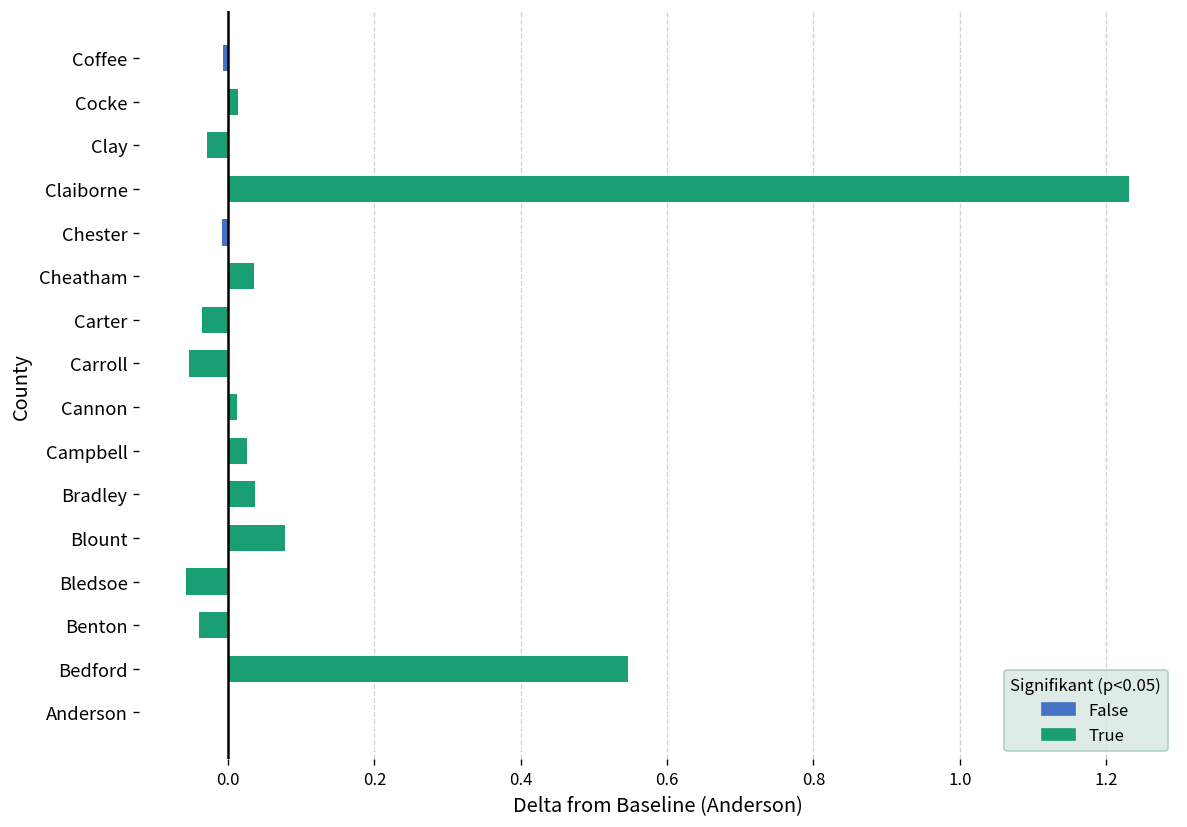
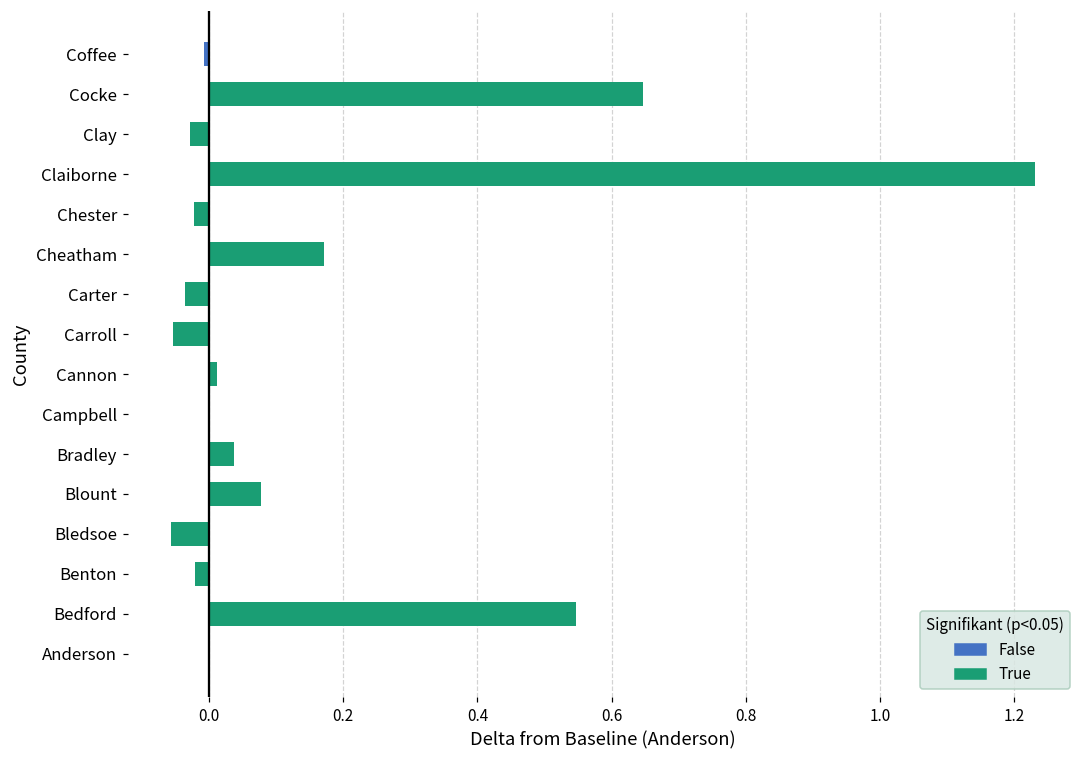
  {
    "Coffee": -0.01,
-   "Cocke": 0.01,
+   "Cocke": 0.65,
    "Clay": -0.03,
    "Claiborne": 1.23,
-   "Chester": -0.01,
-   "Cheatham": 0.03,
+   "Chester": -0.02,
+   "Cheatham": 0.17,
    "Carter": -0.04,
    "Carroll": -0.05,
    "Cannon": 0.01,
-   "Campbell": 0.03,
+   "Campbell": 0.00,
    "Bradley": 0.04,
    "Blount": 0.08,
    "Bledsoe": -0.06,
-   "Benton": -0.04,
+   "Benton": -0.02,
    "Bedford": 0.55,
    "Anderson": 0.00
  }
